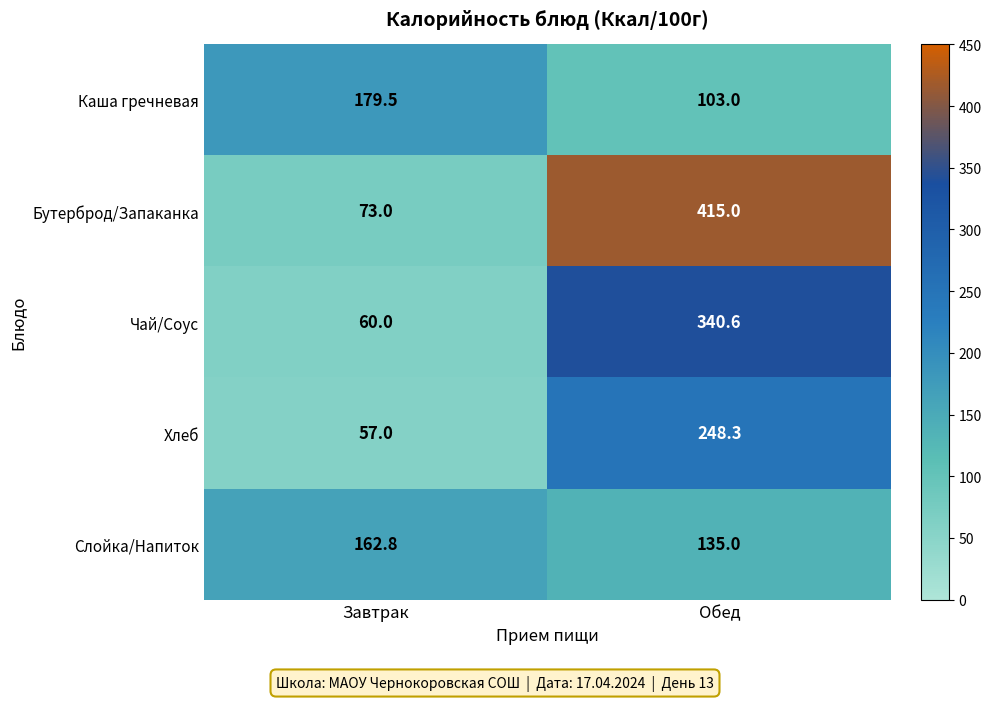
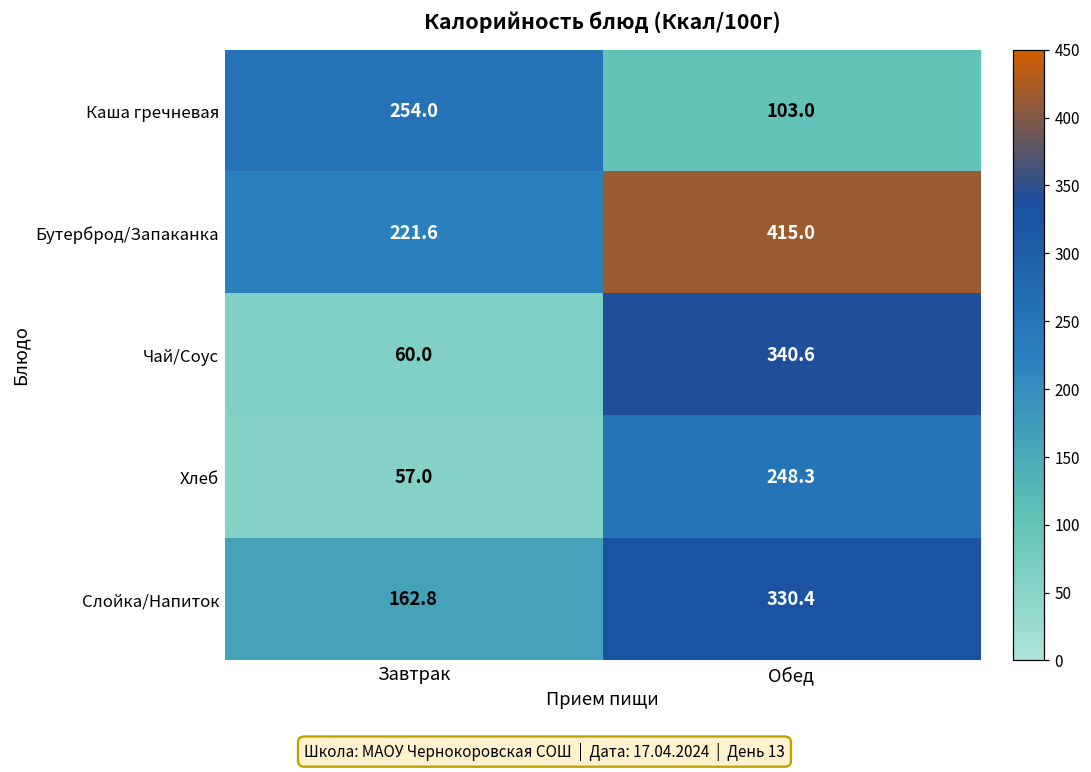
  {
    "Каша гречневая": {
-     "Завтрак": 179.5,
+     "Завтрак": 254.0,
      "Обед": 103.0
    },
    "Бутерброд/Запаканка": {
-     "Завтрак": 73.0,
+     "Завтрак": 221.6,
      "Обед": 415.0
    },
    "Чай/Соус": {
      "Завтрак": 60.0,
      "Обед": 340.6
    },
    "Хлеб": {
      "Завтрак": 57.0,
      "Обед": 248.3
    },
    "Слойка/Напиток": {
      "Завтрак": 162.8,
-     "Обед": 135.0
+     "Обед": 330.4
    }
  }
